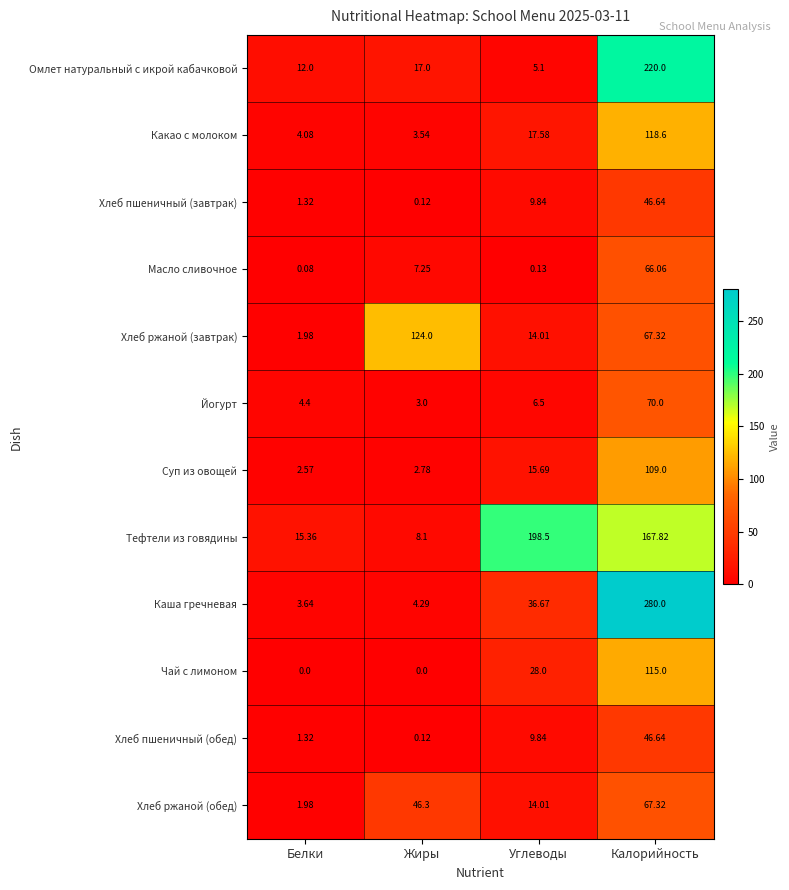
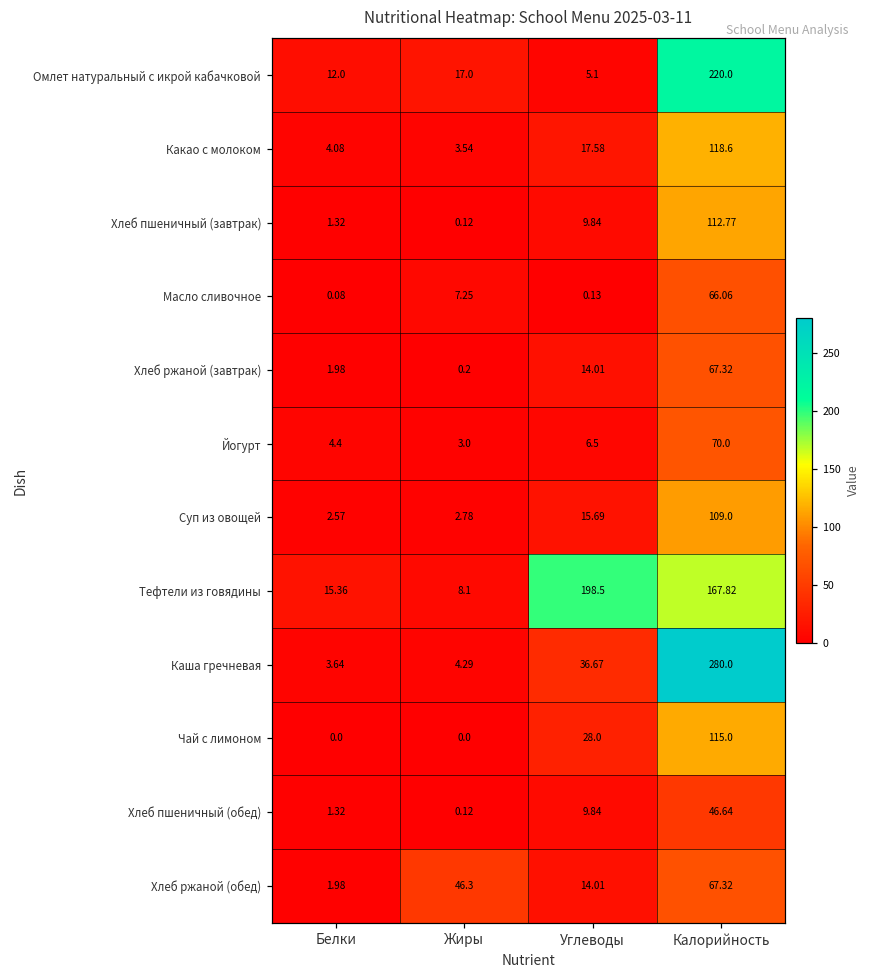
  {
    "Омлет натуральный с икрой кабачковой": {
      "Белки": 12.0,
      "Жиры": 17.0,
      "Углеводы": 5.1,
      "Калорийность": 220.0
    },
    "Какао с молоком": {
      "Белки": 4.08,
      "Жиры": 3.54,
      "Углеводы": 17.58,
      "Калорийность": 118.6
    },
    "Хлеб пшеничный (завтрак)": {
      "Белки": 1.32,
      "Жиры": 0.12,
      "Углеводы": 9.84,
-     "Калорийность": 46.64
+     "Калорийность": 112.77
    },
    "Масло сливочное": {
      "Белки": 0.08,
      "Жиры": 7.25,
      "Углеводы": 0.13,
      "Калорийность": 66.06
    },
    "Хлеб ржаной (завтрак)": {
      "Белки": 1.98,
-     "Жиры": 124.0,
+     "Жиры": 0.2,
      "Углеводы": 14.01,
      "Калорийность": 67.32
    },
    "Йогурт": {
      "Белки": 4.4,
      "Жиры": 3.0,
      "Углеводы": 6.5,
      "Калорийность": 70.0
    },
    "Суп из овощей": {
      "Белки": 2.57,
      "Жиры": 2.78,
      "Углеводы": 15.69,
      "Калорийность": 109.0
    },
    "Тефтели из говядины": {
      "Белки": 15.36,
      "Жиры": 8.1,
      "Углеводы": 198.5,
      "Калорийность": 167.82
    },
    "Каша гречневая": {
      "Белки": 3.64,
      "Жиры": 4.29,
      "Углеводы": 36.67,
      "Калорийность": 280.0
    },
    "Чай с лимоном": {
      "Белки": 0.0,
      "Жиры": 0.0,
      "Углеводы": 28.0,
      "Калорийность": 115.0
    },
    "Хлеб пшеничный (обед)": {
      "Белки": 1.32,
      "Жиры": 0.12,
      "Углеводы": 9.84,
      "Калорийность": 46.64
    },
    "Хлеб ржаной (обед)": {
      "Белки": 1.98,
      "Жиры": 46.3,
      "Углеводы": 14.01,
      "Калорийность": 67.32
    }
  }
